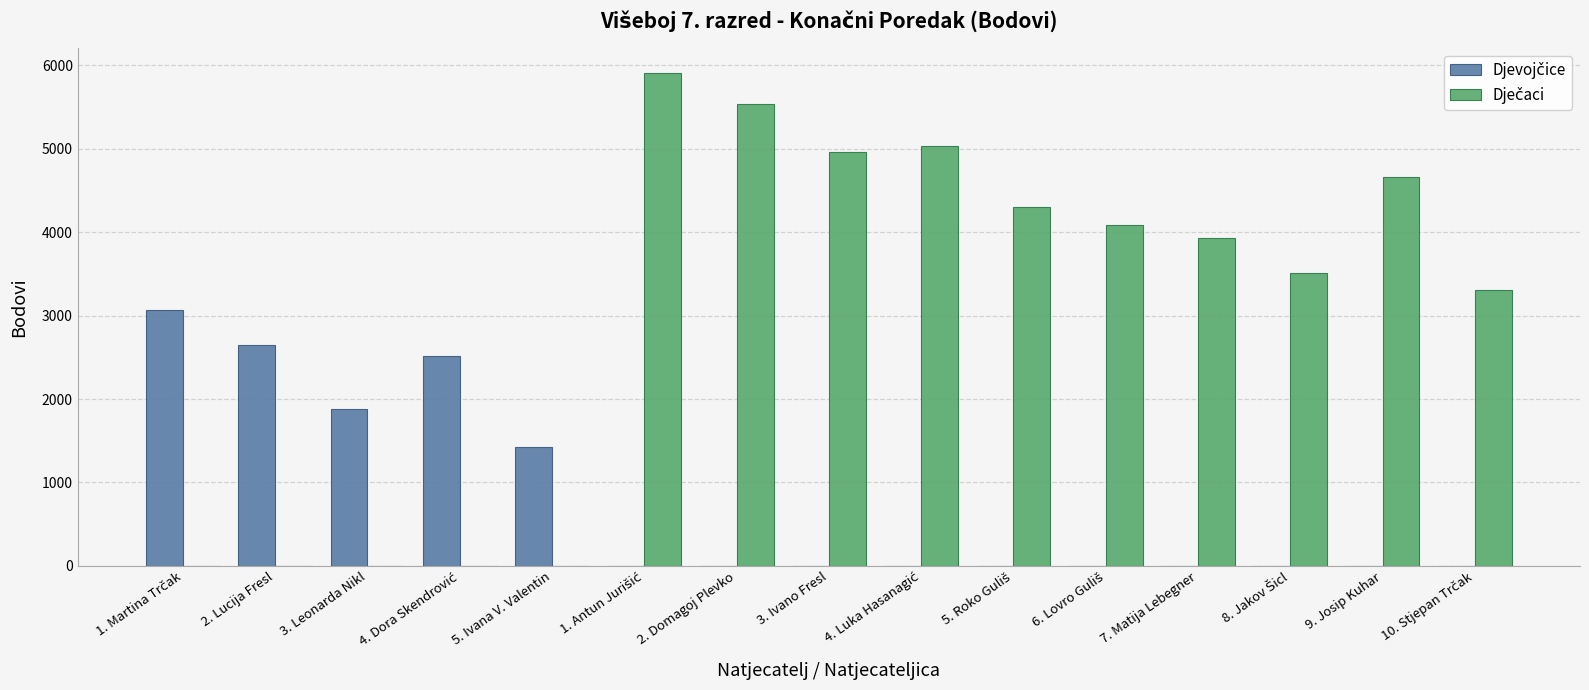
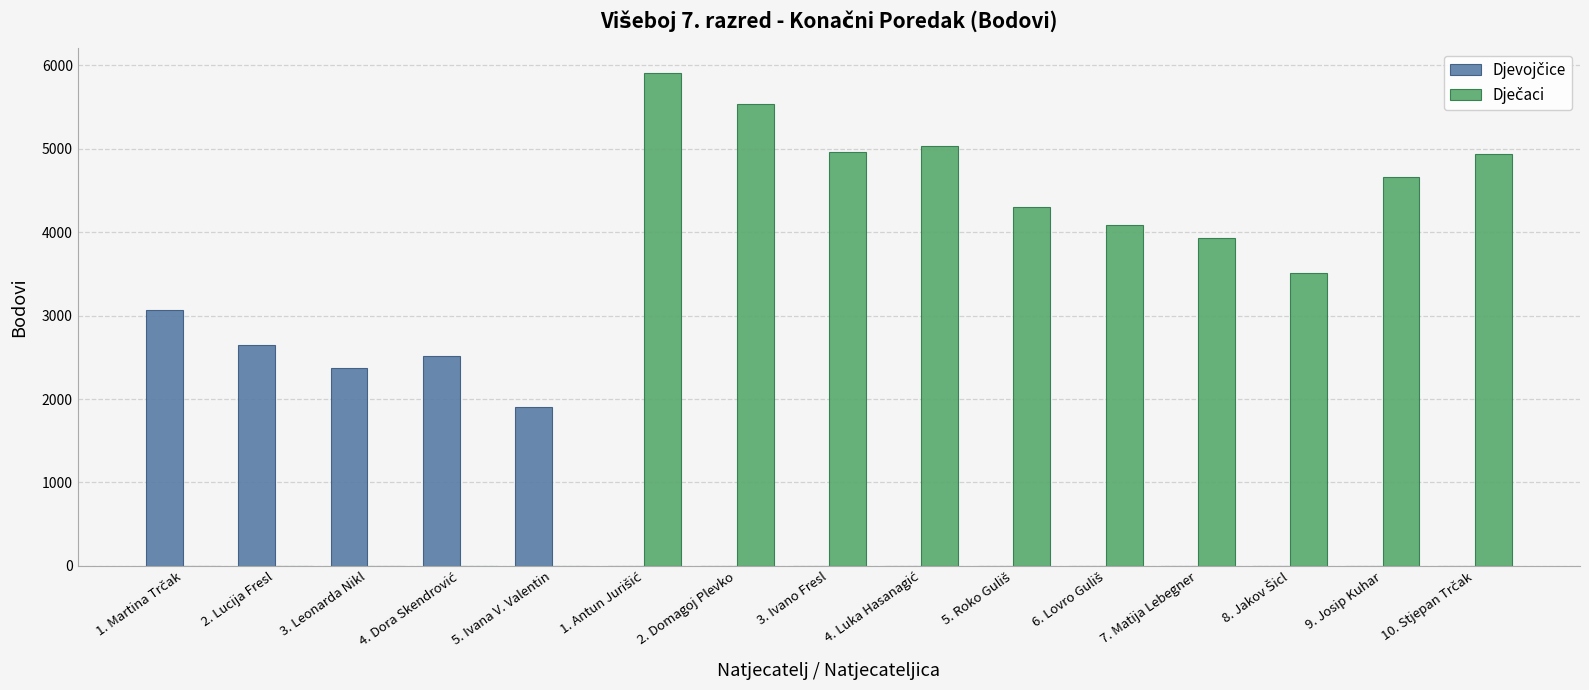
  {
    "Djevojčice": {
      "1. Martina Trčak": 3100,
      "2. Lucija Fresl": 2600,
-     "3. Leonarda Nikl": 1900,
+     "3. Leonarda Nikl": 2400,
      "4. Dora Skendrović": 2500,
-     "5. Ivana V. Valentin": 1400,
+     "5. Ivana V. Valentin": 1900,
      "1. Antun Jurišić": 0,
      "2. Domagoj Plevko": 0,
      "3. Ivano Fresl": 0,
      "4. Luka Hasanagić": 0,
      "5. Roko Guliš": 0,
      "6. Lovro Guliš": 0,
      "7. Matija Lebegner": 0,
      "8. Jakov Šicl": 0,
      "9. Josip Kuhar": 0,
      "10. Stjepan Trčak": 0
    },
    "Dječaci": {
      "1. Martina Trčak": 0,
      "2. Lucija Fresl": 0,
      "3. Leonarda Nikl": 0,
      "4. Dora Skendrović": 0,
      "5. Ivana V. Valentin": 0,
      "1. Antun Jurišić": 5900,
      "2. Domagoj Plevko": 5500,
      "3. Ivano Fresl": 5000,
      "4. Luka Hasanagić": 5000,
      "5. Roko Guliš": 4300,
      "6. Lovro Guliš": 4100,
      "7. Matija Lebegner": 3900,
      "8. Jakov Šicl": 3500,
      "9. Josip Kuhar": 4700,
-     "10. Stjepan Trčak": 3300
+     "10. Stjepan Trčak": 4900
    }
  }
